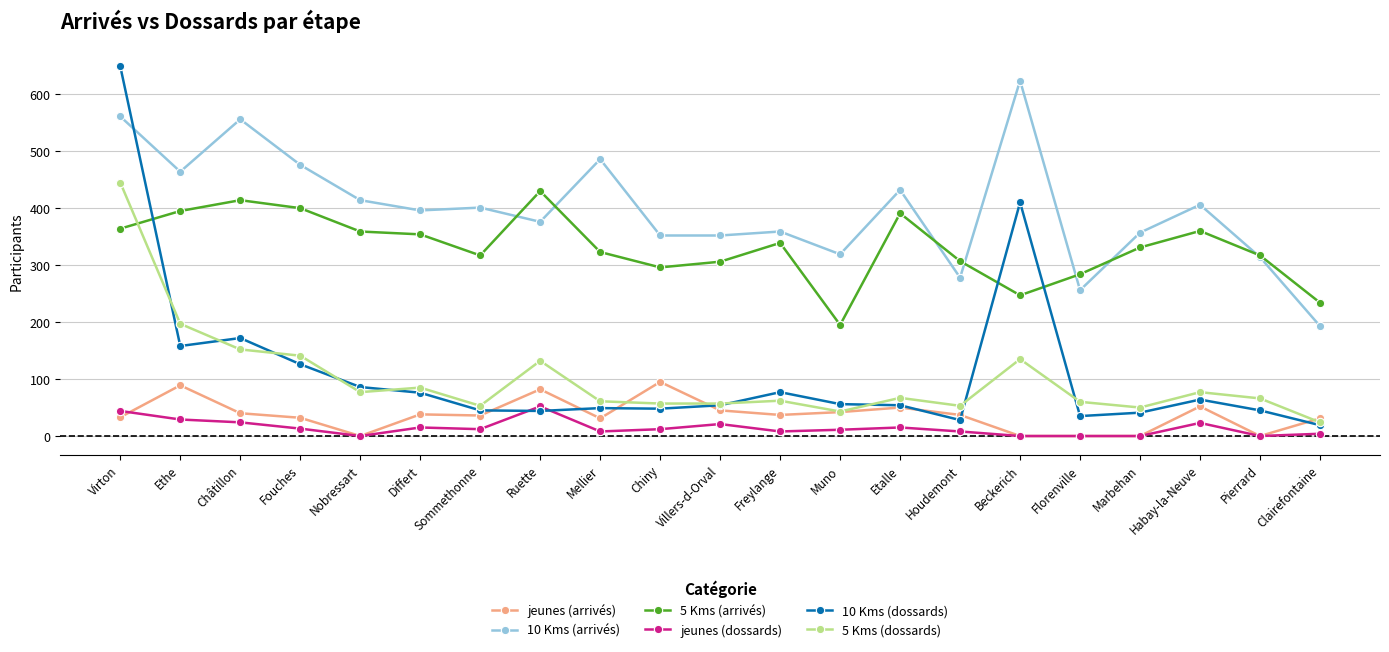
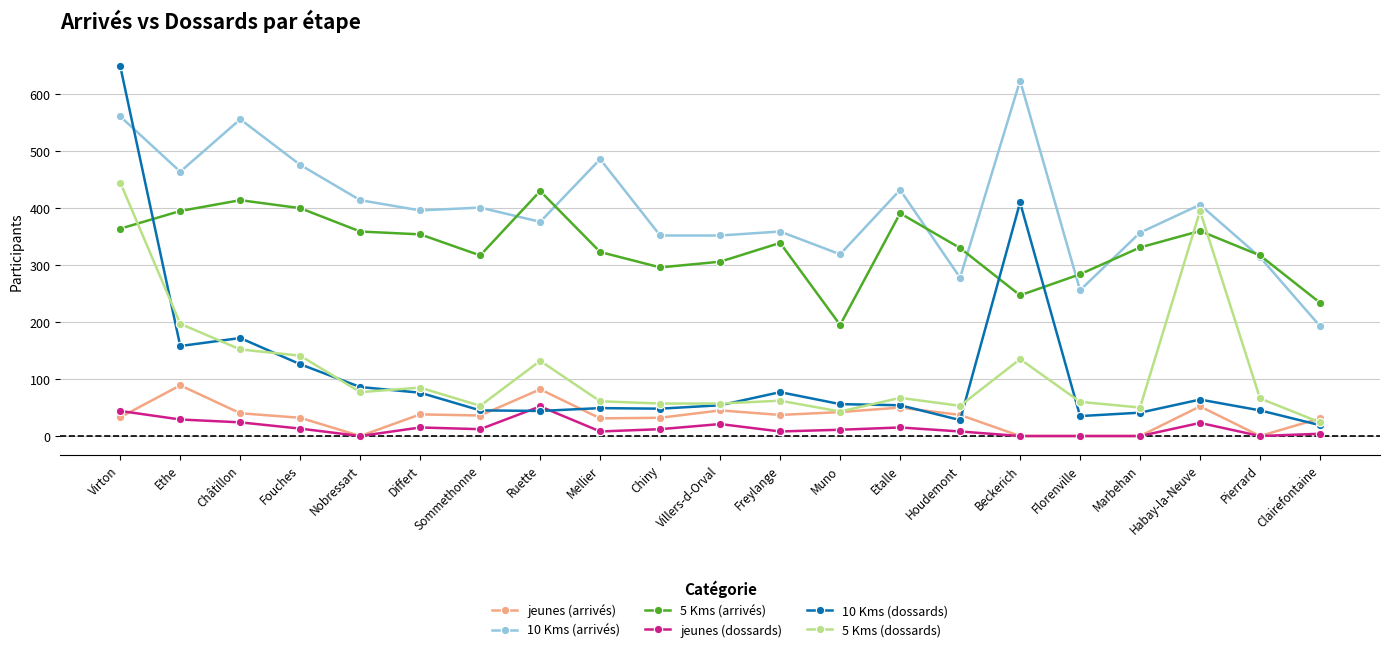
  {
    "jeunes (arrivés)": {
      "Virton": 30,
      "Ethe": 90,
      "Châtillon": 40,
      "Fouches": 30,
      "Differt": 40,
      "Sommethonne": 40,
      "Ruette": 80,
      "Mellier": 30,
-     "Chiny": 100,
+     "Chiny": 30,
      "Villers-d-Orval": 50,
      "Freylange": 40,
      "Houdemont": 40,
      "Habay-la-Neuve": 50,
      "Clairefontaine": 30
    },
    "10 Kms (arrivés)": {
      "Virton": 560,
      "Ethe": 460,
      "Châtillon": 560,
      "Fouches": 480,
      "Nobressart": 410,
      "Differt": 400,
      "Sommethonne": 400,
      "Ruette": 380,
      "Mellier": 490,
      "Chiny": 350,
      "Villers-d-Orval": 350,
      "Freylange": 360,
      "Muno": 320,
      "Etalle": 430,
      "Houdemont": 280,
      "Beckerich": 620,
      "Florenville": 260,
      "Marbehan": 360,
      "Habay-la-Neuve": 410,
      "Clairefontaine": 190
    },
    "5 Kms (arrivés)": {
      "Virton": 360,
      "Ethe": 400,
      "Châtillon": 410,
      "Fouches": 400,
      "Nobressart": 360,
      "Differt": 350,
      "Sommethonne": 320,
      "Ruette": 430,
      "Mellier": 320,
      "Chiny": 300,
      "Villers-d-Orval": 310,
      "Freylange": 340,
      "Muno": 200,
      "Etalle": 390,
-     "Houdemont": 310,
+     "Houdemont": 330,
      "Beckerich": 250,
      "Florenville": 280,
      "Marbehan": 330,
      "Habay-la-Neuve": 360,
      "Clairefontaine": 230
    },
    "jeunes (dossards)": {
      "Virton": 40,
      "Ethe": 30,
      "Châtillon": 20,
      "Fouches": 10,
      "Differt": 20,
      "Sommethonne": 10,
      "Ruette": 50,
      "Mellier": 10,
      "Chiny": 10,
      "Villers-d-Orval": 20,
      "Freylange": 10,
      "Muno": 10,
      "Etalle": 20,
      "Houdemont": 10,
      "Habay-la-Neuve": 20,
      "Clairefontaine": 0
    },
    "10 Kms (dossards)": {
      "Virton": 650,
      "Ethe": 160,
      "Châtillon": 170,
      "Fouches": 130,
      "Nobressart": 90,
      "Differt": 80,
      "Sommethonne": 50,
      "Ruette": 40,
      "Mellier": 50,
      "Chiny": 50,
      "Freylange": 80,
      "Muno": 60,
      "Houdemont": 30,
      "Beckerich": 410,
      "Florenville": 40,
      "Marbehan": 40,
      "Habay-la-Neuve": 60,
      "Pierrard": 50,
      "Clairefontaine": 20
    },
    "5 Kms (dossards)": {
      "Virton": 450,
      "Ethe": 200,
      "Châtillon": 150,
      "Fouches": 140,
      "Nobressart": 80,
      "Differt": 90,
      "Sommethonne": 50,
      "Ruette": 130,
      "Mellier": 60,
      "Chiny": 60,
      "Freylange": 60,
      "Etalle": 70,
      "Houdemont": 50,
      "Beckerich": 140,
      "Florenville": 60,
      "Marbehan": 50,
-     "Habay-la-Neuve": 80,
+     "Habay-la-Neuve": 400,
      "Pierrard": 70,
      "Clairefontaine": 20
    }
  }
